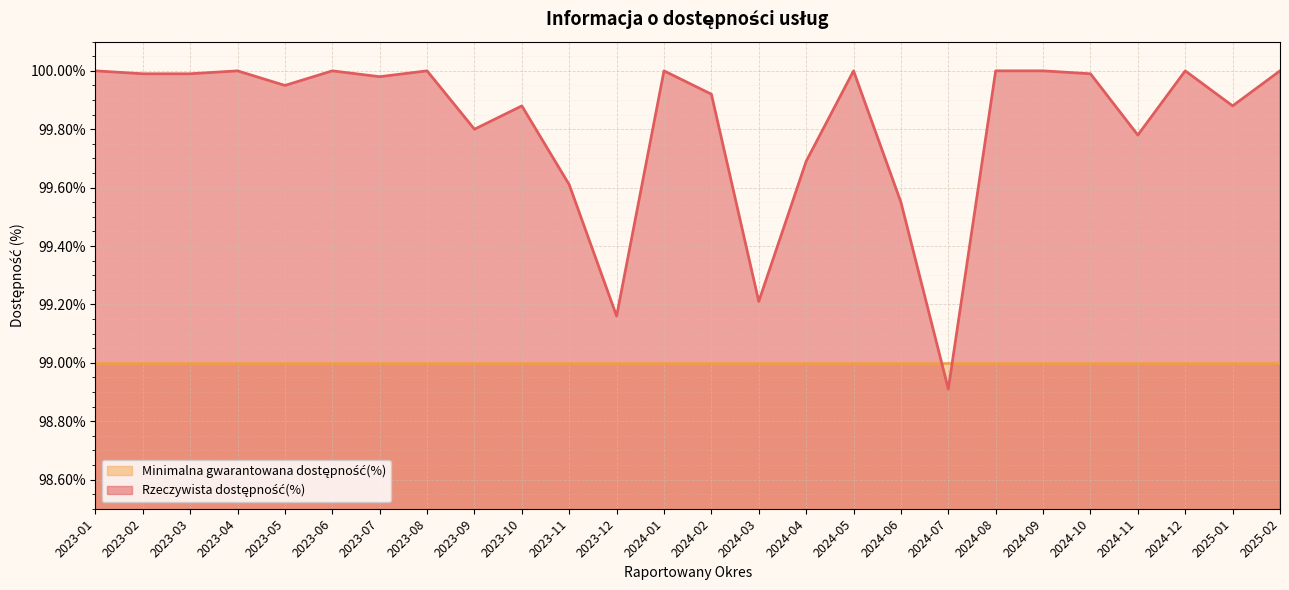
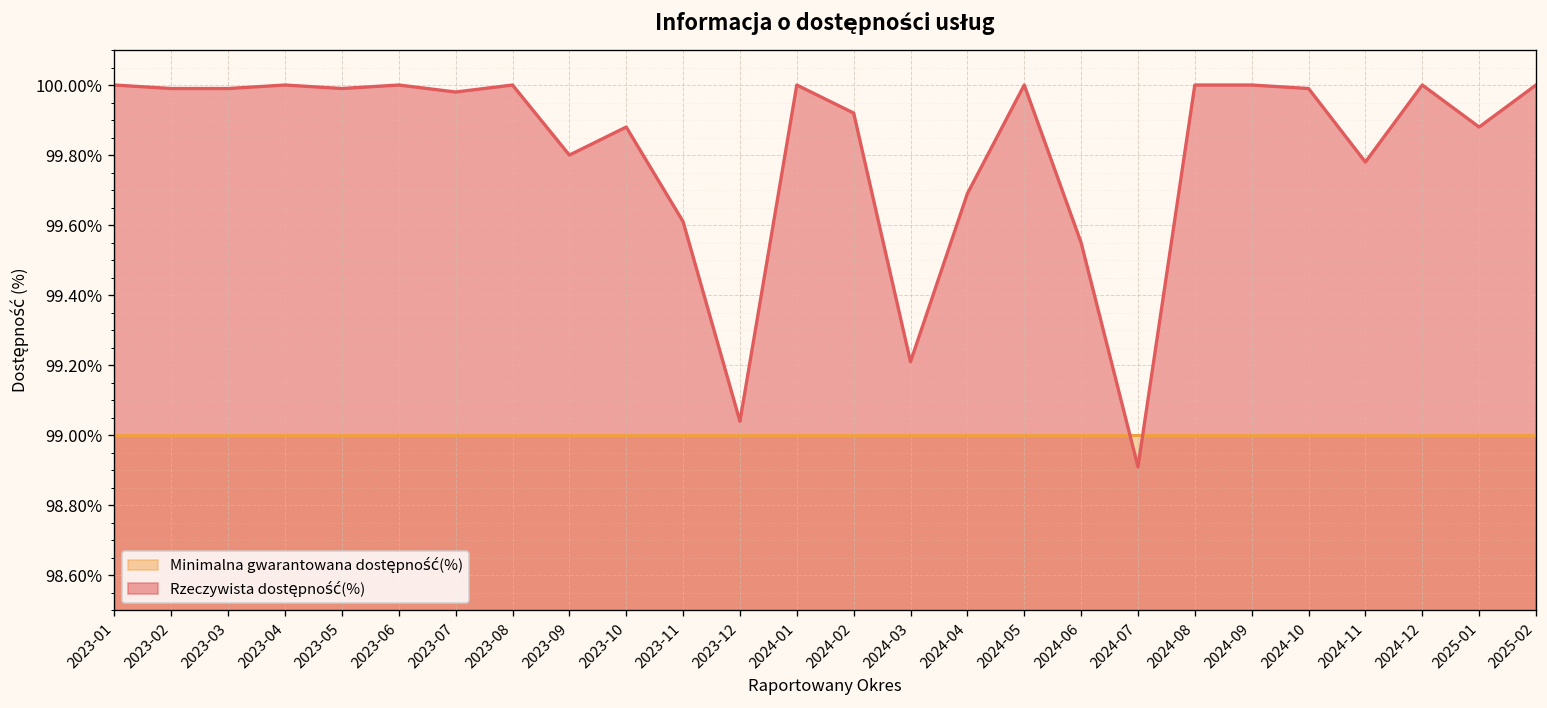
  {
    "Minimalna gwarantowana dostępność(%)": {
      "2023-01": "99.00%",
      "2023-02": "99.00%",
      "2023-03": "99.00%",
      "2023-04": "99.00%",
      "2023-05": "99.00%",
      "2023-06": "99.00%",
      "2023-07": "99.00%",
      "2023-08": "99.00%",
      "2023-09": "99.00%",
      "2023-10": "99.00%",
      "2023-11": "99.00%",
      "2023-12": "99.00%",
      "2024-01": "99.00%",
      "2024-02": "99.00%",
      "2024-03": "99.00%",
      "2024-04": "99.00%",
      "2024-05": "99.00%",
      "2024-06": "99.00%",
      "2024-07": "99.00%",
      "2024-08": "99.00%",
      "2024-09": "99.00%",
      "2024-10": "99.00%",
      "2024-11": "99.00%",
      "2024-12": "99.00%",
      "2025-01": "99.00%",
      "2025-02": "99.00%"
    },
    "Rzeczywista dostępność(%)": {
      "2023-01": "100.00%",
      "2023-02": "99.99%",
      "2023-03": "99.99%",
      "2023-04": "100.00%",
-     "2023-05": "99.95%",
+     "2023-05": "99.99%",
      "2023-06": "100.00%",
      "2023-07": "99.98%",
      "2023-08": "100.00%",
      "2023-09": "99.80%",
      "2023-10": "99.88%",
      "2023-11": "99.61%",
-     "2023-12": "99.16%",
+     "2023-12": "99.04%",
      "2024-01": "100.00%",
      "2024-02": "99.92%",
      "2024-03": "99.21%",
      "2024-04": "99.69%",
      "2024-05": "100.00%",
      "2024-06": "99.55%",
      "2024-07": "98.91%",
      "2024-08": "100.00%",
      "2024-09": "100.00%",
      "2024-10": "99.99%",
      "2024-11": "99.78%",
      "2024-12": "100.00%",
      "2025-01": "99.88%",
      "2025-02": "100.00%"
    }
  }
